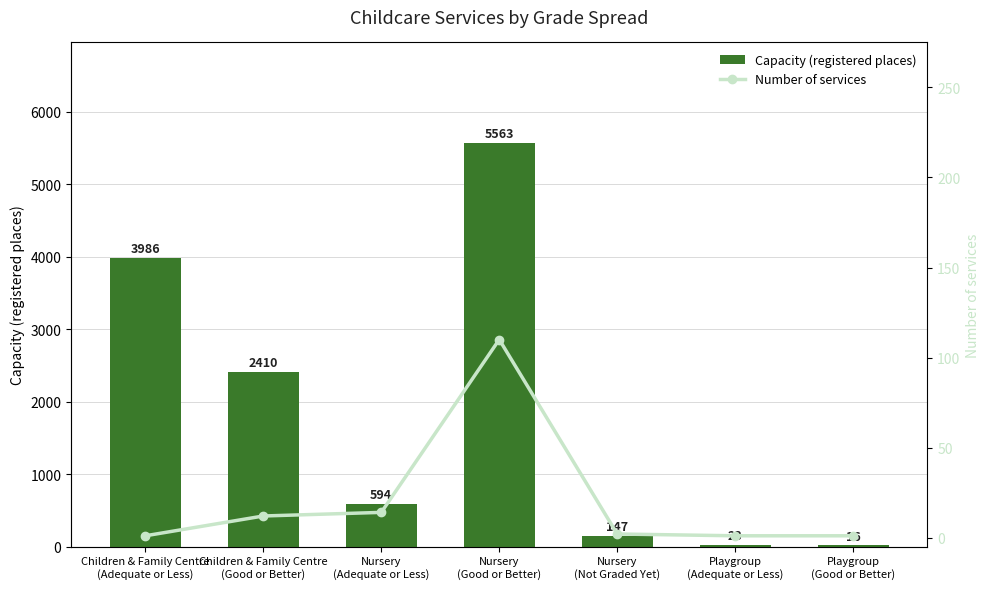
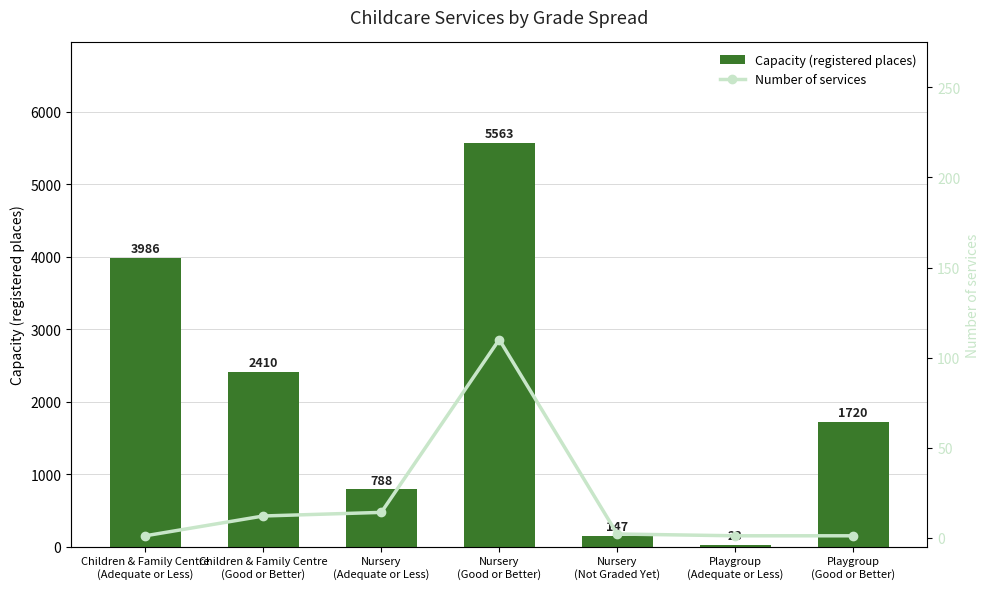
  {
    "Capacity (registered places)": {
      "Children & Family Centre (Adequate or Less)": 3986,
      "Children & Family Centre (Good or Better)": 2410,
-     "Nursery (Adequate or Less)": 594,
+     "Nursery (Adequate or Less)": 788,
      "Nursery (Good or Better)": 5563,
-     "Playgroup (Good or Better)": 16
+     "Playgroup (Good or Better)": 1720
    }
  }
